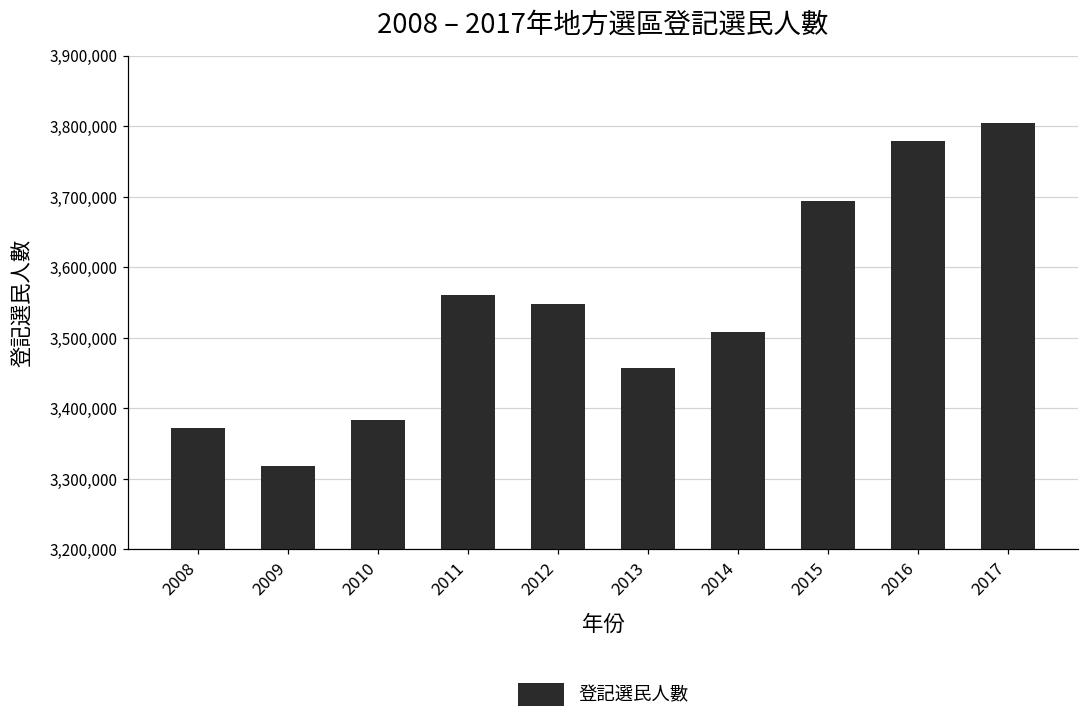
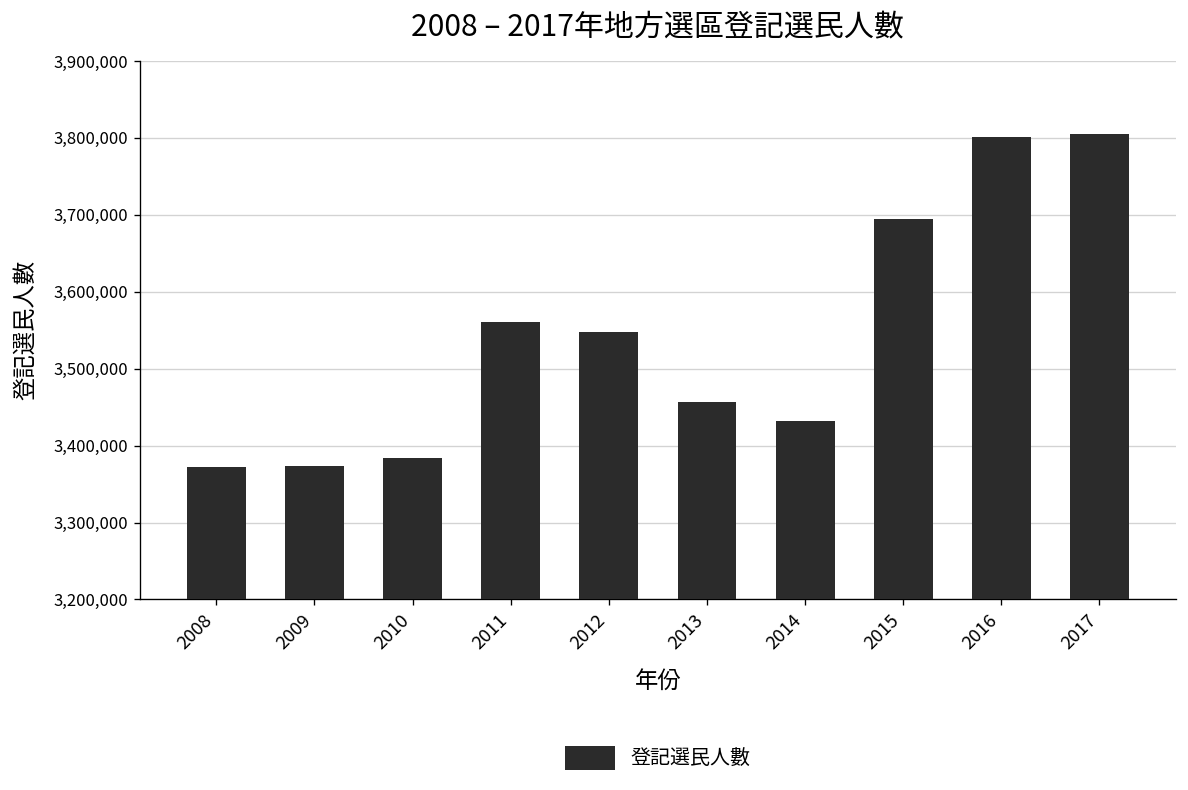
  {
    "2008": "3,370,000",
-   "2009": "3,320,000",
+   "2009": "3,370,000",
    "2010": "3,380,000",
    "2011": "3,560,000",
    "2012": "3,550,000",
    "2013": "3,460,000",
-   "2014": "3,510,000",
+   "2014": "3,430,000",
    "2015": "3,690,000",
-   "2016": "3,780,000",
+   "2016": "3,800,000",
    "2017": "3,810,000"
  }
